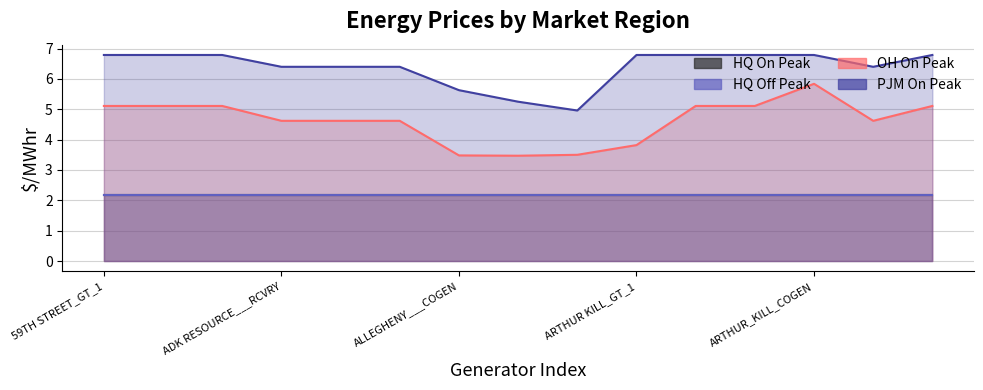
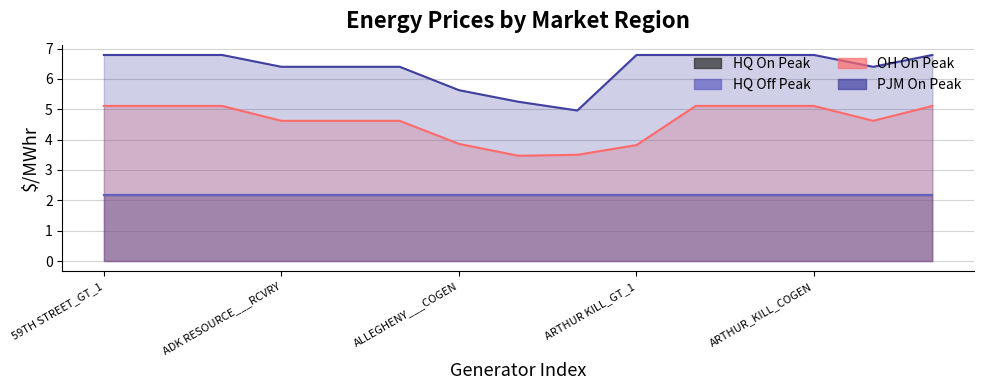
  {
    "OH On Peak": {
      "59TH STREET_GT_1": 5.1,
      "ADK RESOURCE___RCVRY": 4.6,
-     "ALLEGHENY___COGEN": 3.5,
+     "ALLEGHENY___COGEN": 3.9,
      "ARTHUR KILL_GT_1": 3.8,
-     "ARTHUR_KILL_COGEN": 5.8
+     "ARTHUR_KILL_COGEN": 5.1
    }
  }
